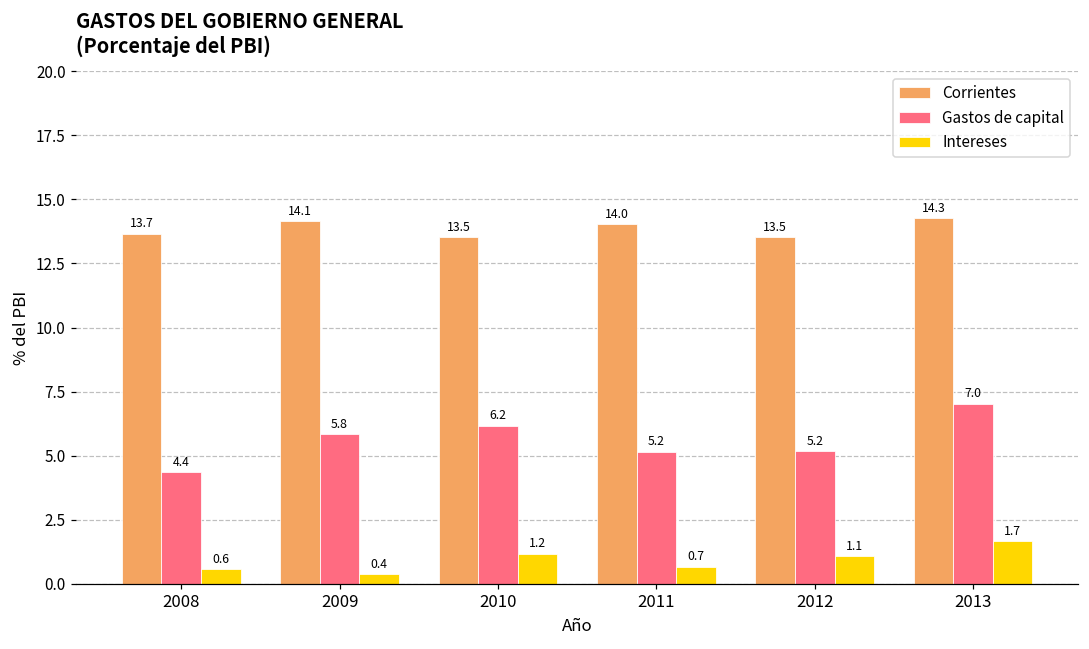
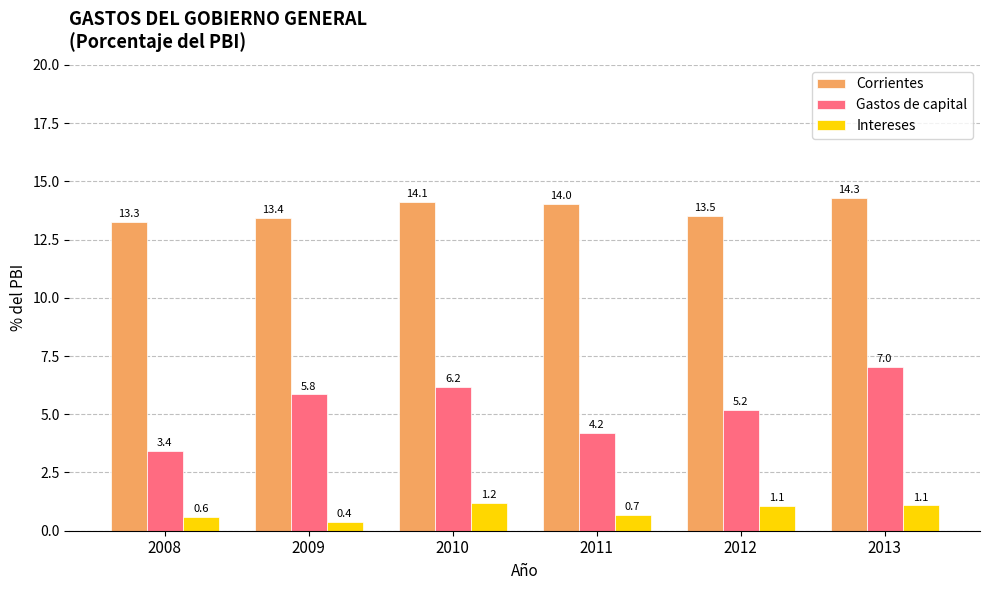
  {
    "Corrientes": {
-     "2008": 13.7,
-     "2009": 14.1,
-     "2010": 13.5,
+     "2008": 13.3,
+     "2009": 13.4,
+     "2010": 14.1,
      "2011": 14.0,
      "2012": 13.5,
      "2013": 14.3
    },
    "Gastos de capital": {
-     "2008": 4.4,
+     "2008": 3.4,
      "2009": 5.8,
      "2010": 6.2,
-     "2011": 5.2,
+     "2011": 4.2,
      "2012": 5.2,
      "2013": 7.0
    },
    "Intereses": {
      "2008": 0.6,
      "2009": 0.4,
      "2010": 1.2,
      "2011": 0.7,
      "2012": 1.1,
-     "2013": 1.7
+     "2013": 1.1
    }
  }
